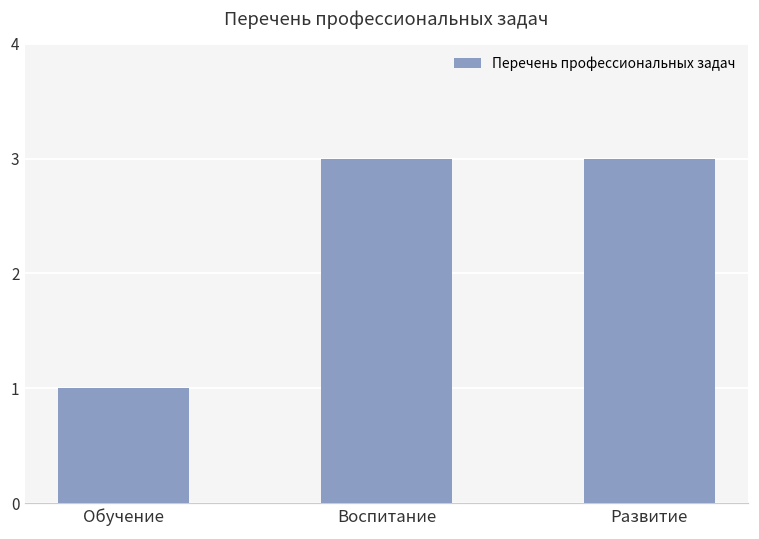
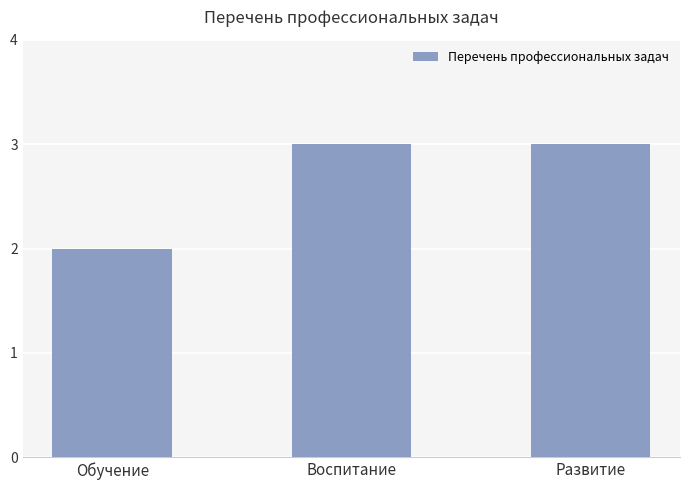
  {
-   "Обучение": 1,
+   "Обучение": 2,
    "Воспитание": 3,
    "Развитие": 3
  }
